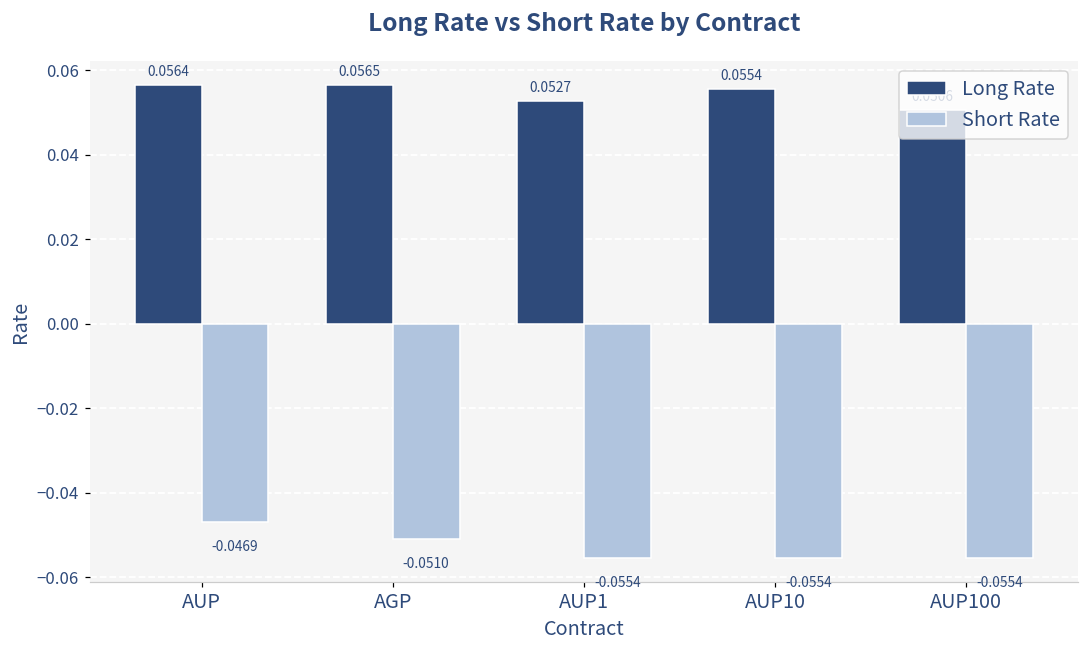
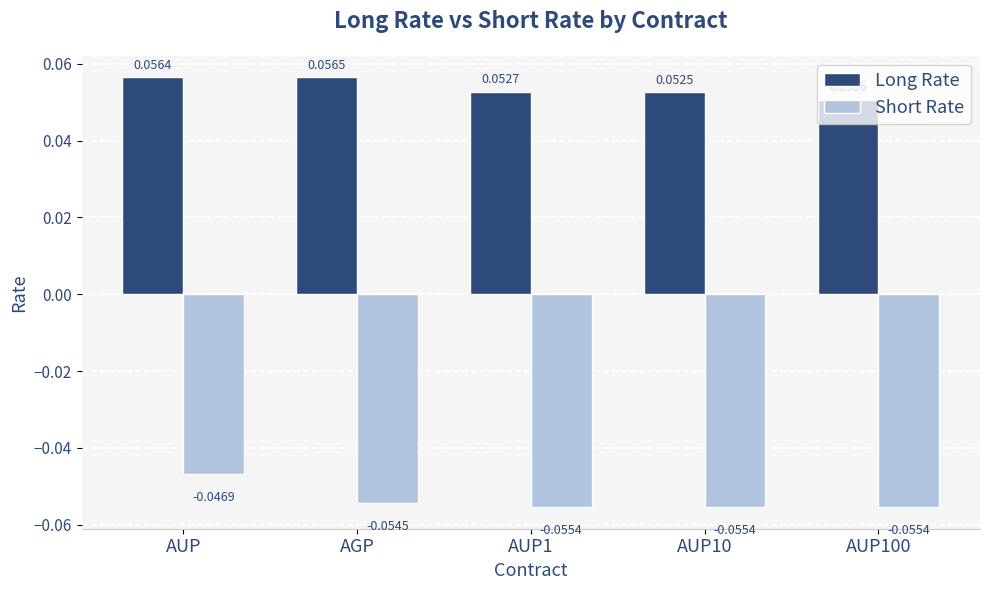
  {
    "Long Rate": {
      "AUP": 0.0564,
      "AGP": 0.0565,
      "AUP1": 0.0527,
-     "AUP10": 0.0554
+     "AUP10": 0.0525
    },
    "Short Rate": {
      "AUP": -0.0469,
-     "AGP": -0.0510,
+     "AGP": -0.0545,
      "AUP1": -0.0554,
      "AUP10": -0.0554,
      "AUP100": -0.0554
    }
  }
